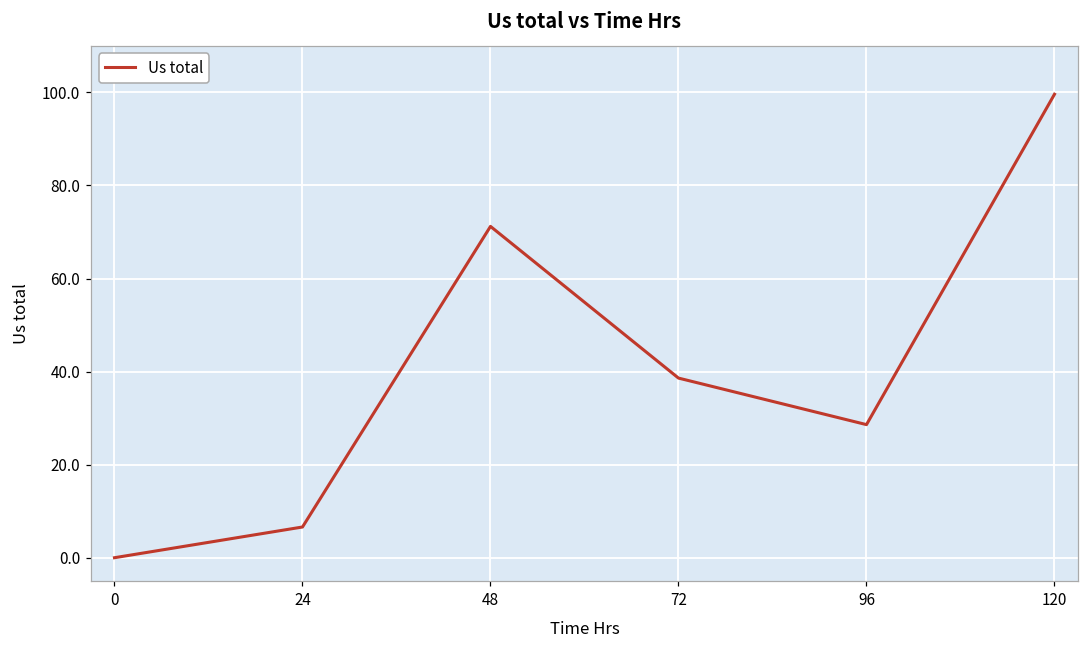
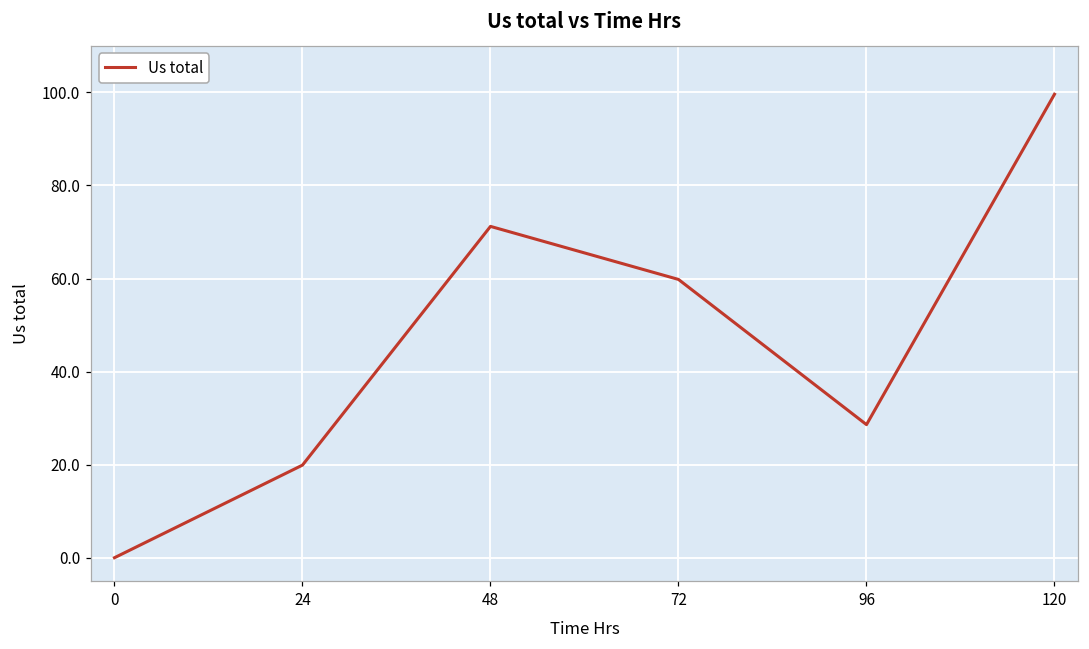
  {
    "0": 0,
-   "24": 7,
+   "24": 20,
    "48": 71,
-   "72": 39,
+   "72": 60,
    "96": 29,
    "120": 100
  }
